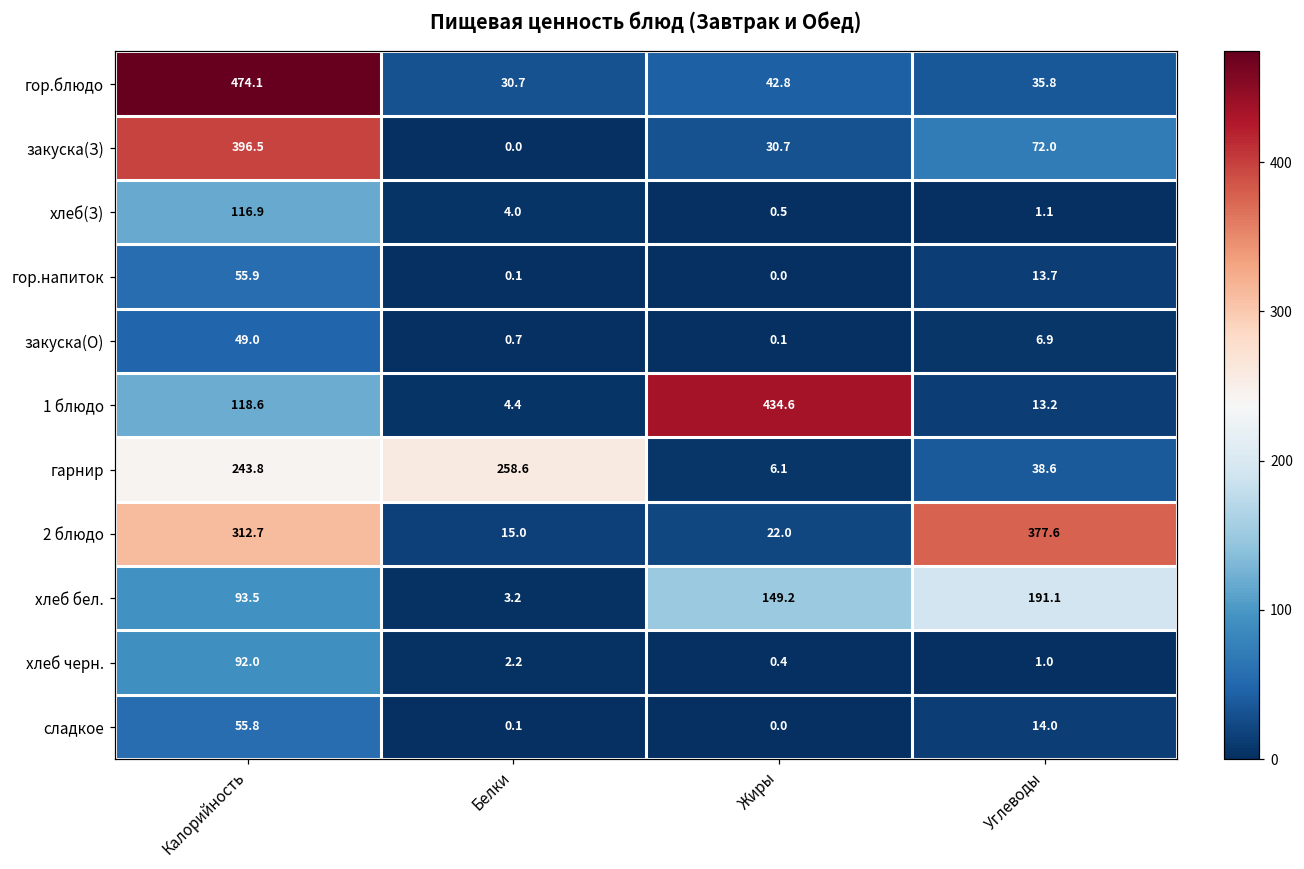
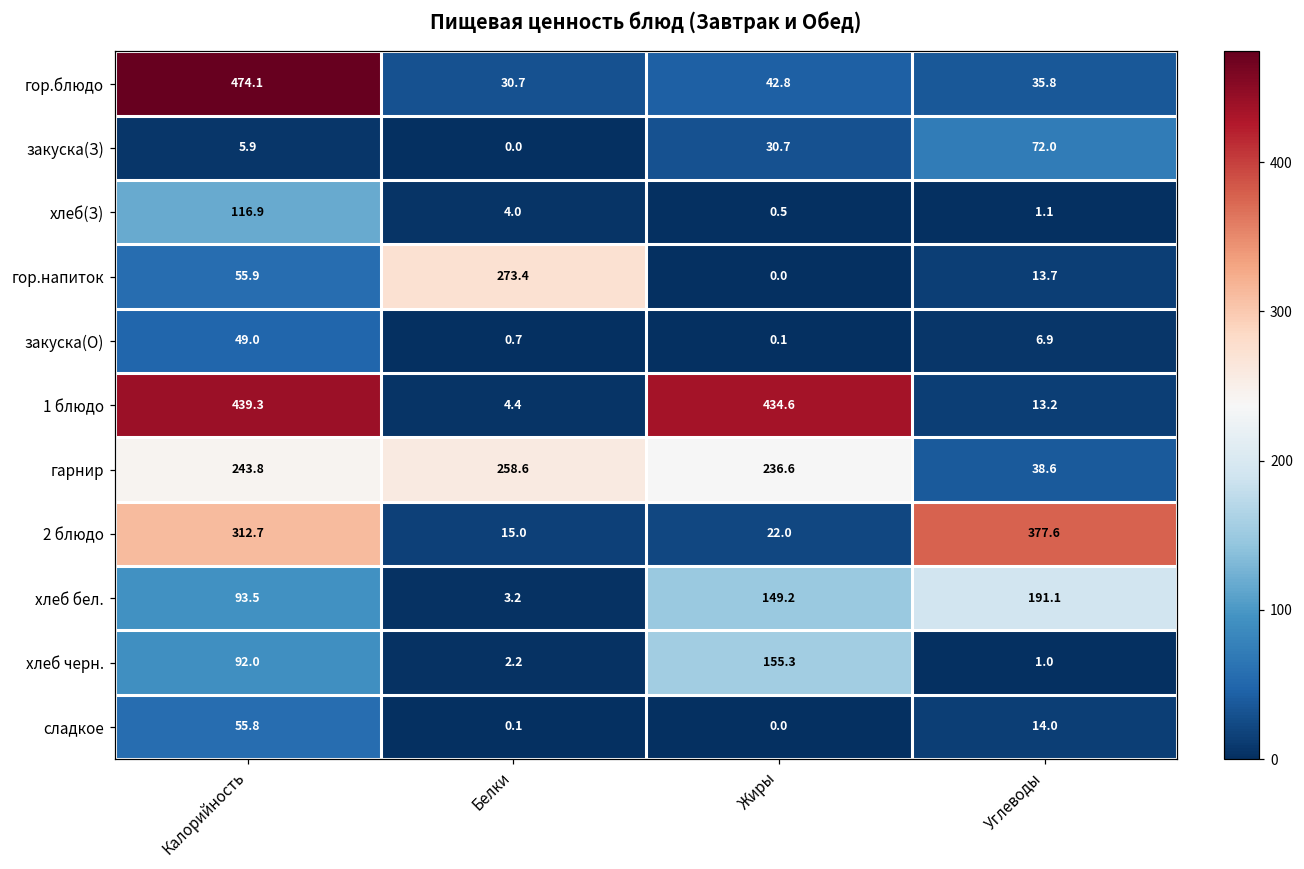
  {
    "гор.блюдо": {
      "Калорийность": 474.1,
      "Белки": 30.7,
      "Жиры": 42.8,
      "Углеводы": 35.8
    },
    "закуска(З)": {
-     "Калорийность": 396.5,
+     "Калорийность": 5.9,
      "Белки": 0.0,
      "Жиры": 30.7,
      "Углеводы": 72.0
    },
    "хлеб(З)": {
      "Калорийность": 116.9,
      "Белки": 4.0,
      "Жиры": 0.5,
      "Углеводы": 1.1
    },
    "гор.напиток": {
      "Калорийность": 55.9,
-     "Белки": 0.1,
+     "Белки": 273.4,
      "Жиры": 0.0,
      "Углеводы": 13.7
    },
    "закуска(О)": {
      "Калорийность": 49.0,
      "Белки": 0.7,
      "Жиры": 0.1,
      "Углеводы": 6.9
    },
    "1 блюдо": {
-     "Калорийность": 118.6,
+     "Калорийность": 439.3,
      "Белки": 4.4,
      "Жиры": 434.6,
      "Углеводы": 13.2
    },
    "гарнир": {
      "Калорийность": 243.8,
      "Белки": 258.6,
-     "Жиры": 6.1,
+     "Жиры": 236.6,
      "Углеводы": 38.6
    },
    "2 блюдо": {
      "Калорийность": 312.7,
      "Белки": 15.0,
      "Жиры": 22.0,
      "Углеводы": 377.6
    },
    "хлеб бел.": {
      "Калорийность": 93.5,
      "Белки": 3.2,
      "Жиры": 149.2,
      "Углеводы": 191.1
    },
    "хлеб черн.": {
      "Калорийность": 92.0,
      "Белки": 2.2,
-     "Жиры": 0.4,
+     "Жиры": 155.3,
      "Углеводы": 1.0
    },
    "сладкое": {
      "Калорийность": 55.8,
      "Белки": 0.1,
      "Жиры": 0.0,
      "Углеводы": 14.0
    }
  }
